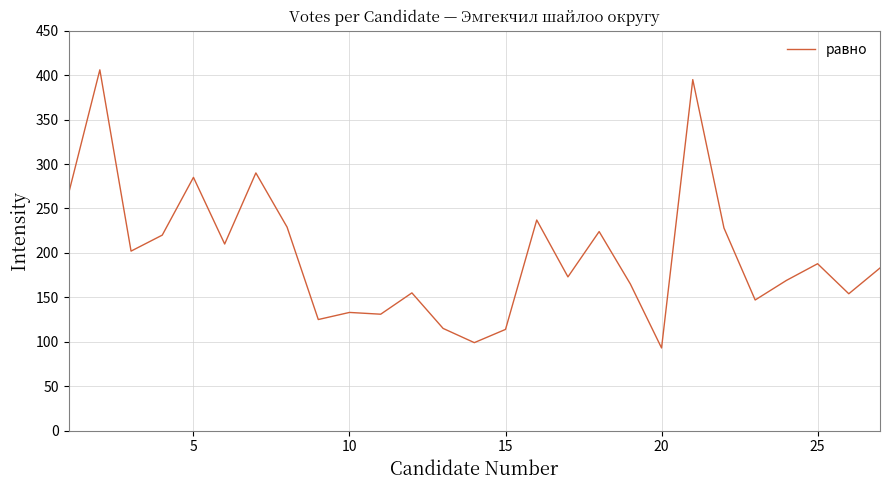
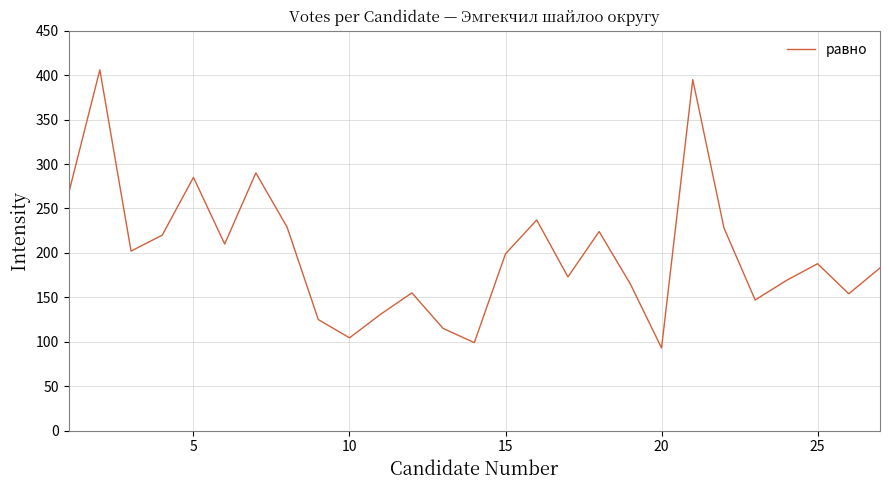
  {
    "5": 290,
-   "10": 130,
-   "15": 110,
+   "10": 100,
+   "15": 200,
    "20": 90,
    "25": 190
  }
